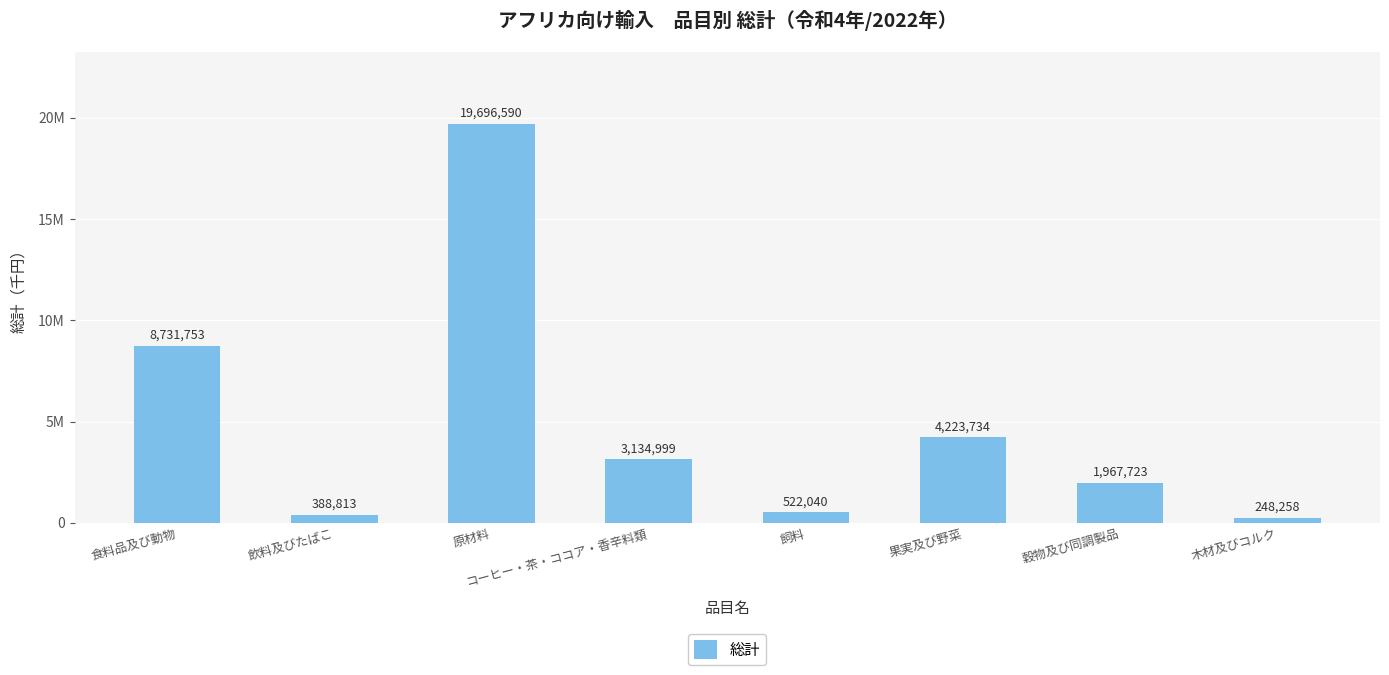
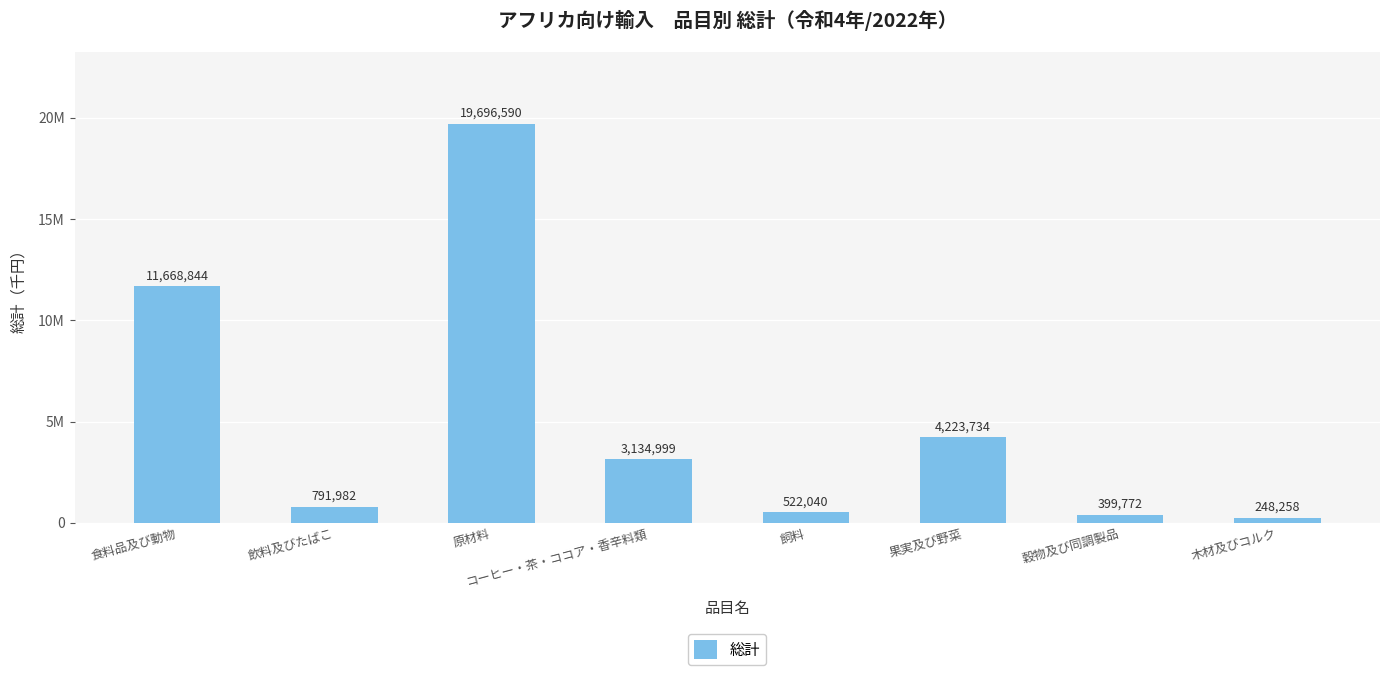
  {
-   "食料品及び動物": "8,731,753",
-   "飲料及びたばこ": "388,813",
+   "食料品及び動物": "11,668,844",
+   "飲料及びたばこ": "791,982",
    "原材料": "19,696,590",
    "コーヒー・茶・ココア・香辛料類": "3,134,999",
    "飼料": "522,040",
    "果実及び野菜": "4,223,734",
-   "穀物及び同調製品": "1,967,723",
+   "穀物及び同調製品": "399,772",
    "木材及びコルク": "248,258"
  }
